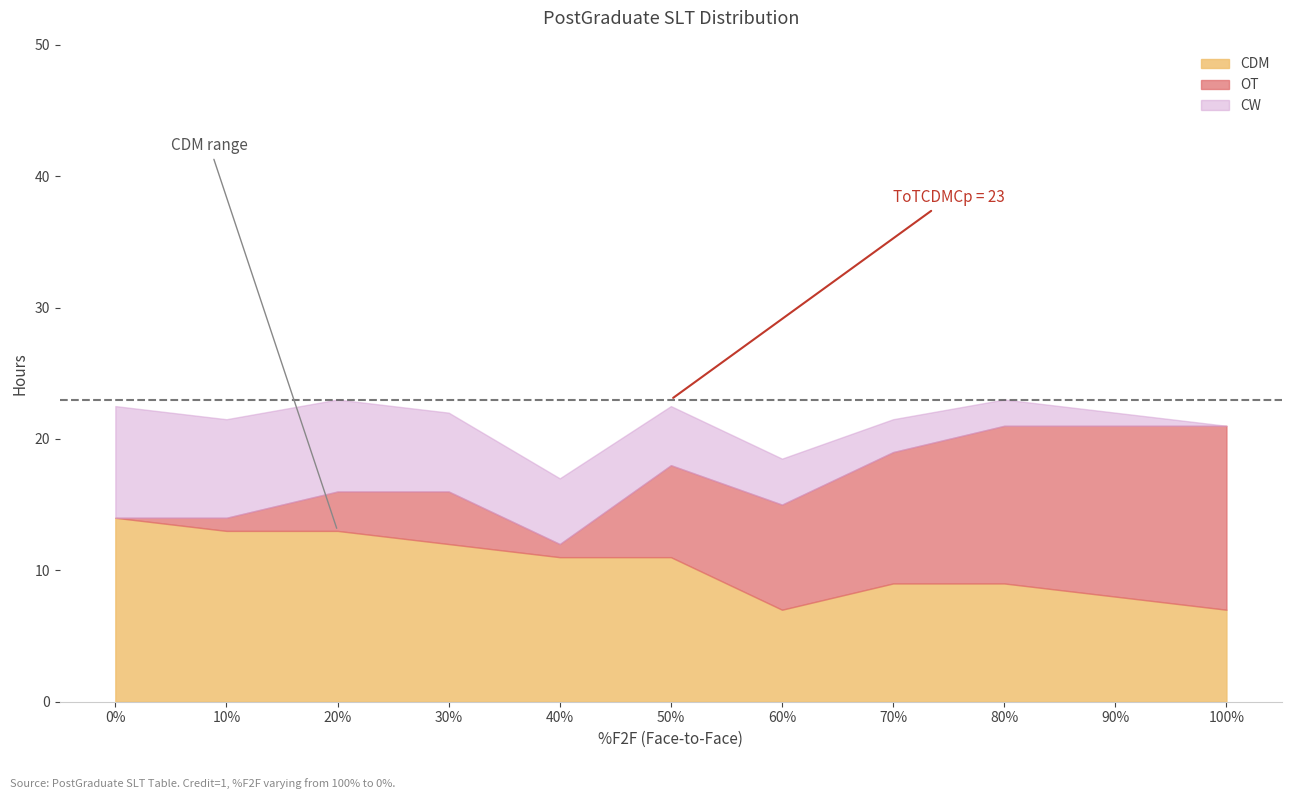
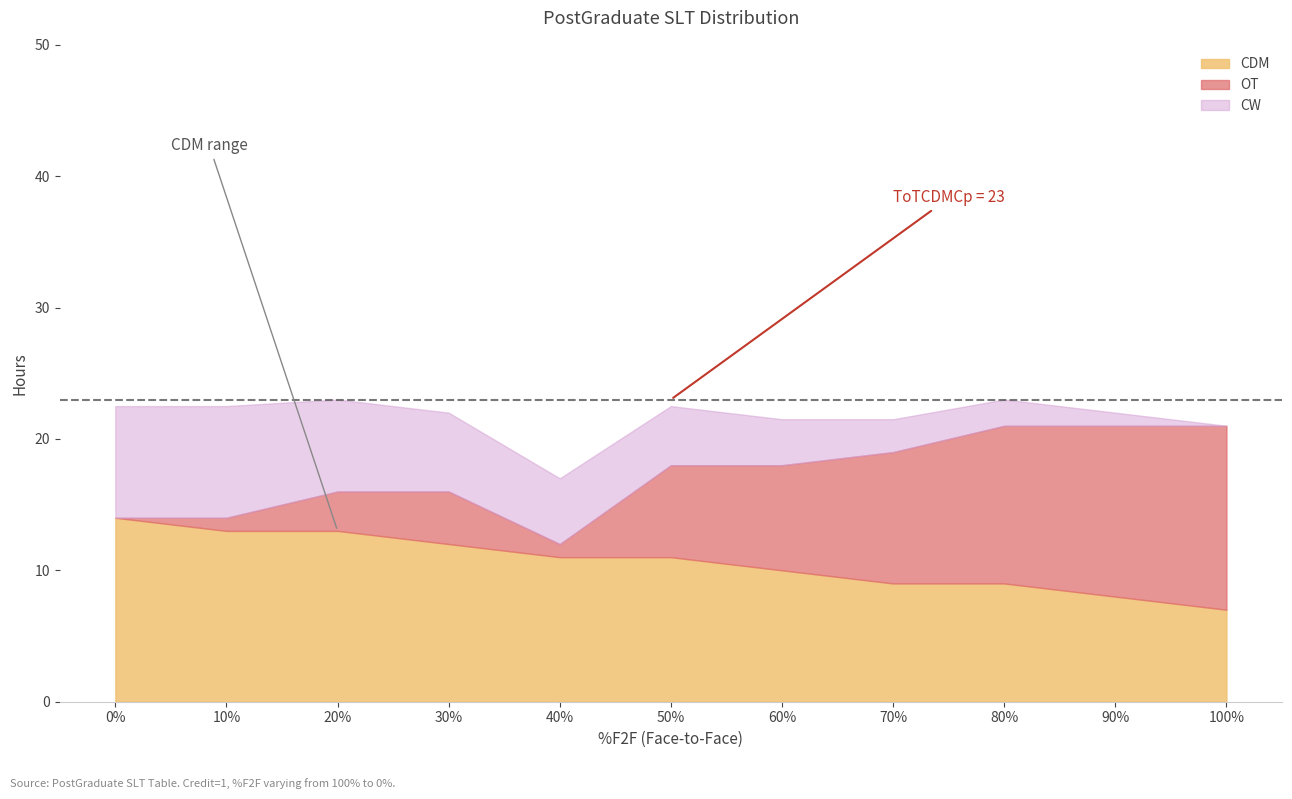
  {
    "CDM": {
      "10%": 13,
      "20%": 13,
      "30%": 12,
      "40%": 11,
      "50%": 11,
-     "60%": 7,
+     "60%": 10,
      "70%": 9,
      "80%": 9,
      "90%": 8,
      "100%": 7
    },
    "OT": {
      "10%": 1.0,
      "20%": 3.0,
      "30%": 4.0,
      "40%": 1.0,
      "50%": 7.0,
      "60%": 8.0,
      "70%": 10.0,
      "80%": 12.0,
      "90%": 13.0
    },
    "CW": {
      "0%": 8.5,
-     "10%": 7.5,
+     "10%": 8.5,
      "20%": 7.0,
      "30%": 6.0,
      "40%": 5.0,
      "50%": 4.5,
      "60%": 3.5,
      "70%": 2.5,
      "90%": 1.0
    }
  }
